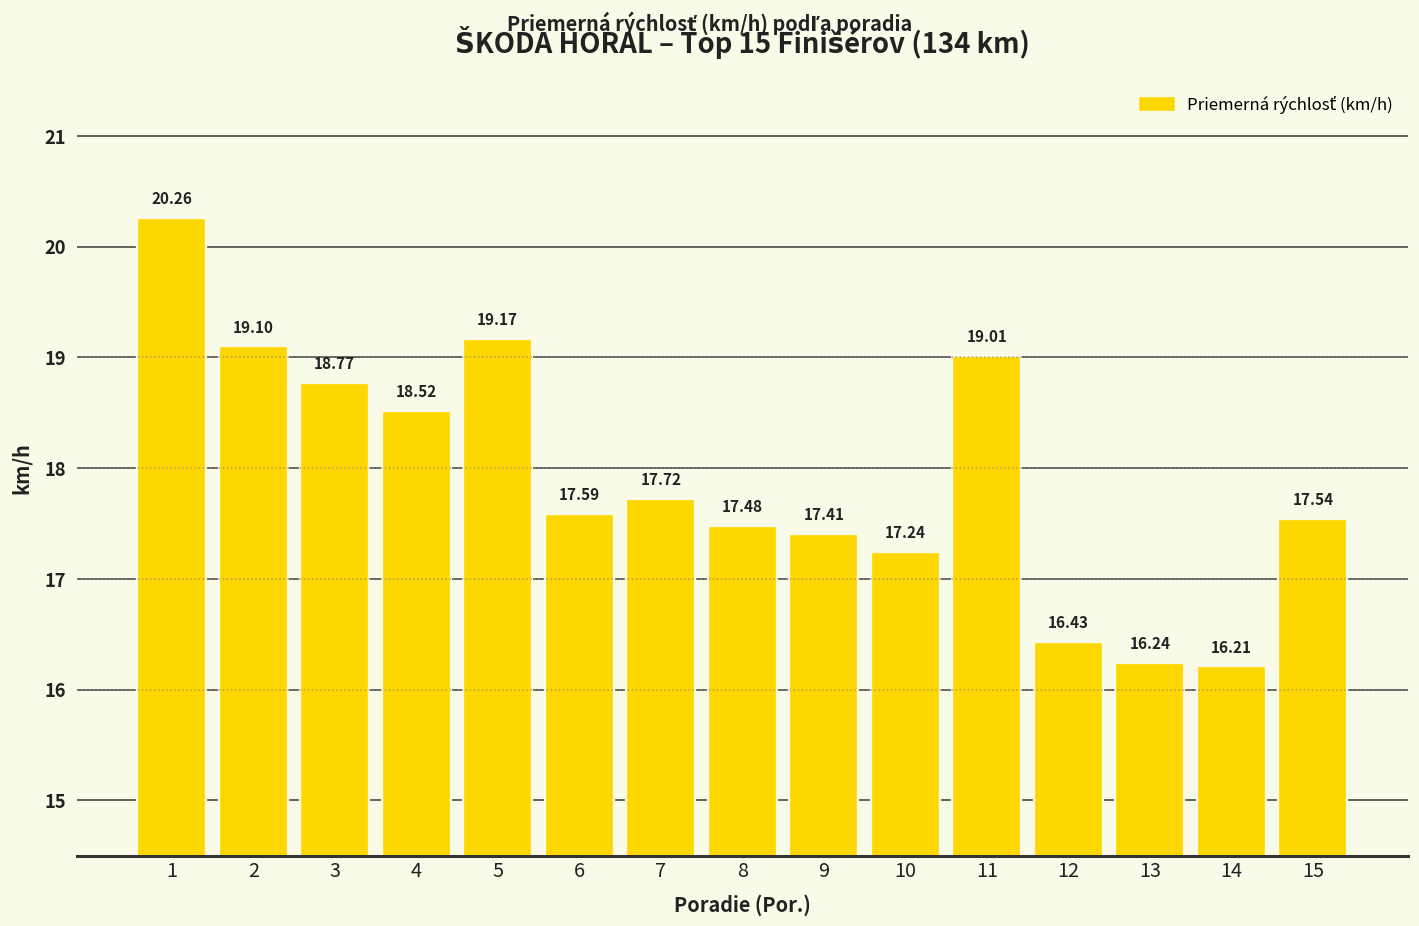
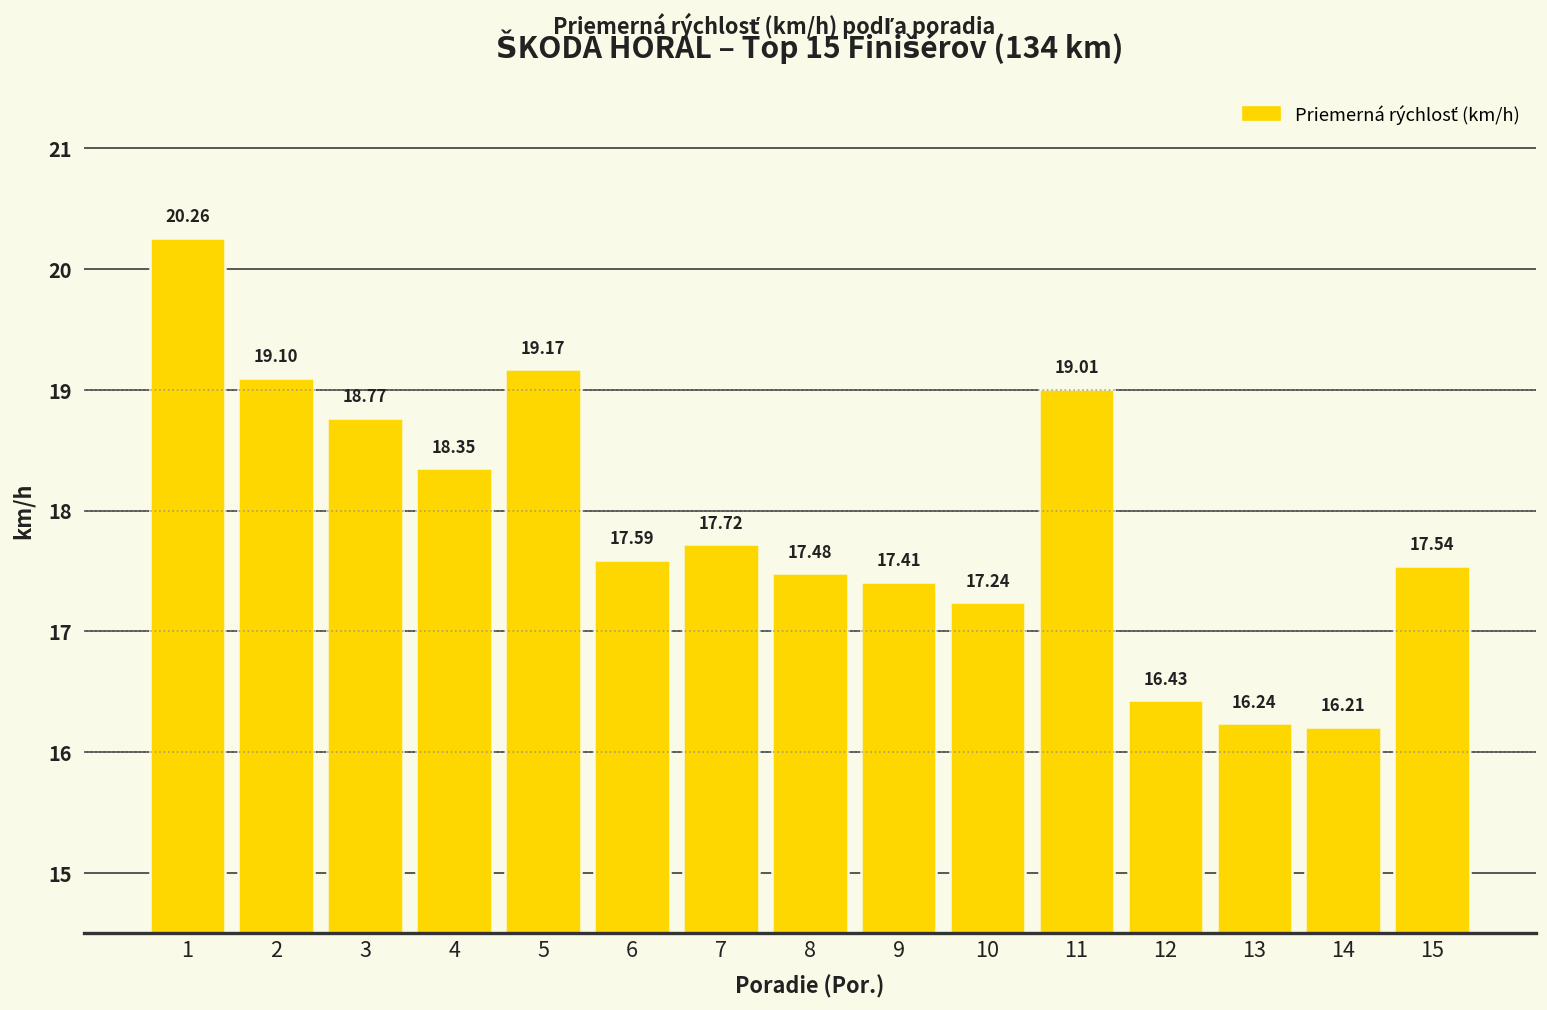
  {
    "1": 20.26,
    "2": 19.10,
    "3": 18.77,
-   "4": 18.52,
+   "4": 18.35,
    "5": 19.17,
    "6": 17.59,
    "7": 17.72,
    "8": 17.48,
    "9": 17.41,
    "10": 17.24,
    "11": 19.01,
    "12": 16.43,
    "13": 16.24,
    "14": 16.21,
    "15": 17.54
  }
